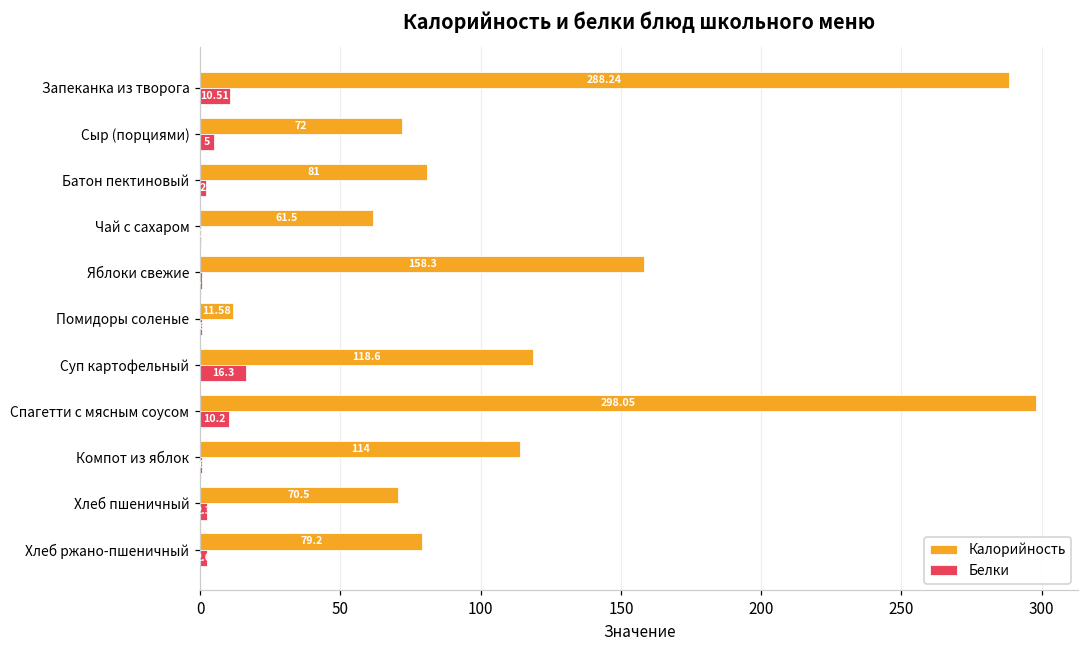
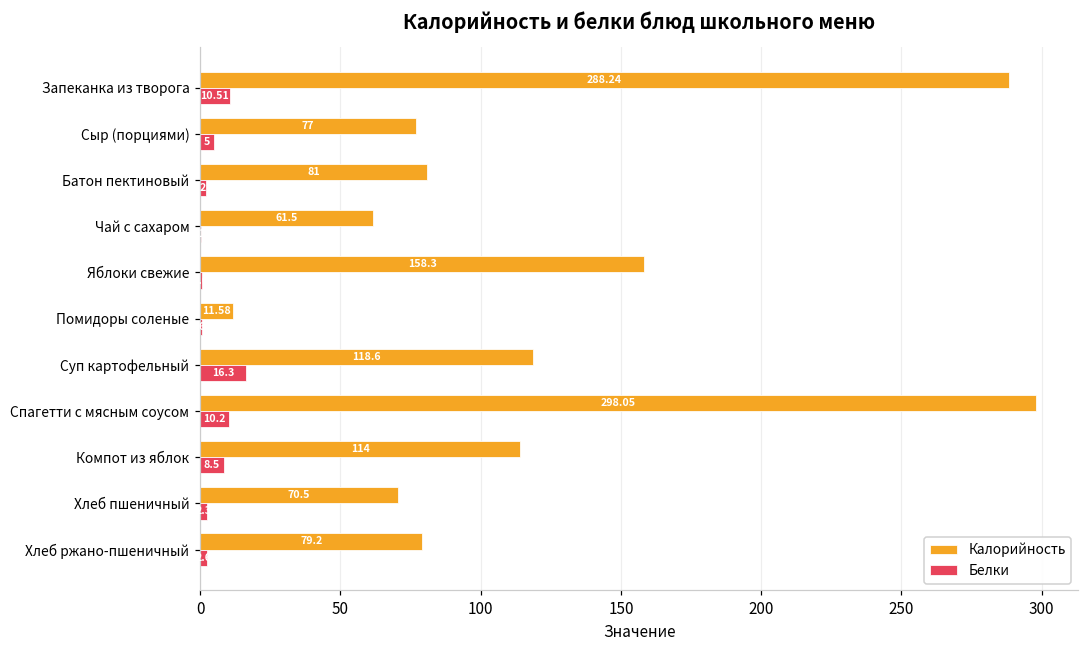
  {
    "Калорийность": {
      "Запеканка из творога": 288.24,
-     "Сыр (порциями)": 72,
+     "Сыр (порциями)": 77,
      "Батон пектиновый": 81,
      "Чай с сахаром": 61.5,
      "Яблоки свежие": 158.3,
      "Помидоры соленые": 11.58,
      "Суп картофельный": 118.6,
      "Спагетти с мясным соусом": 298.05,
      "Компот из яблок": 114,
      "Хлеб пшеничный": 70.5,
      "Хлеб ржано-пшеничный": 79.2
    },
    "Белки": {
-     "Компот из яблок": 1,
+     "Компот из яблок": 9,
      "Хлеб пшеничный": 2,
      "Хлеб ржано-пшеничный": 3
    }
  }
